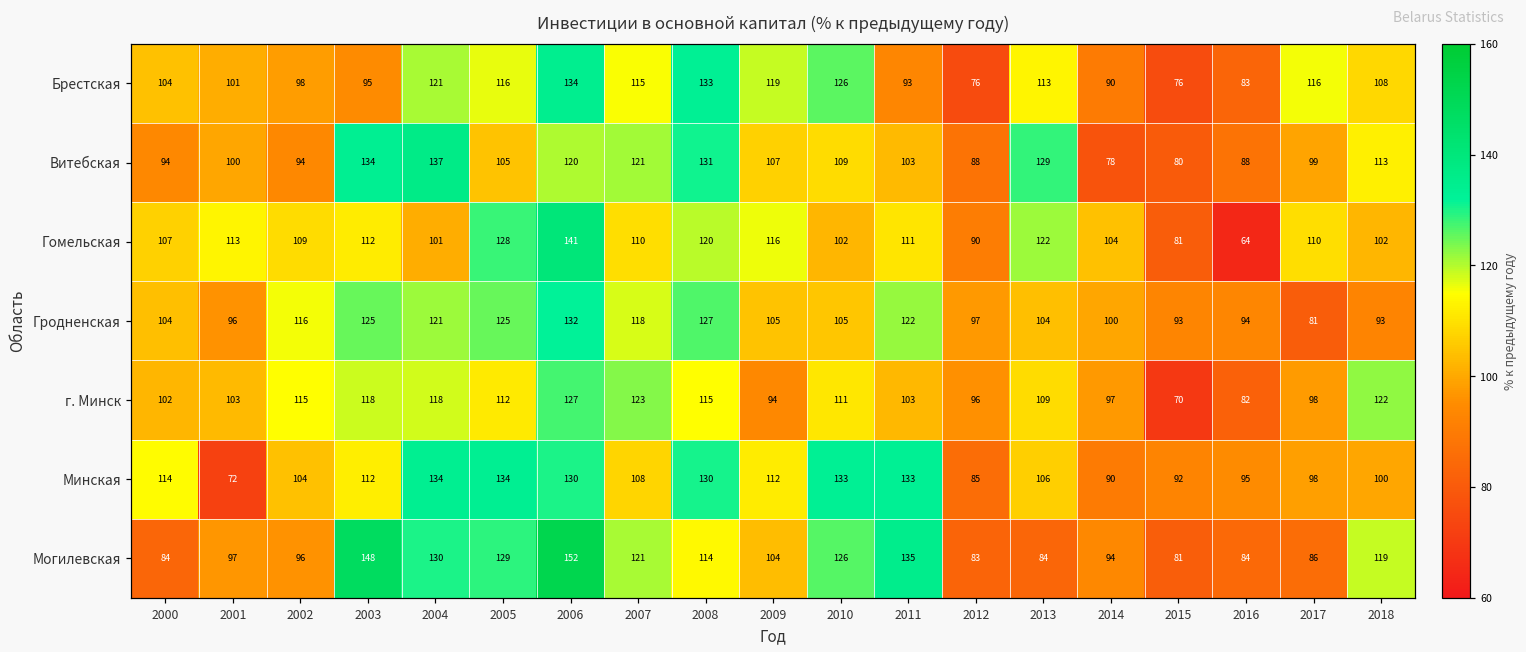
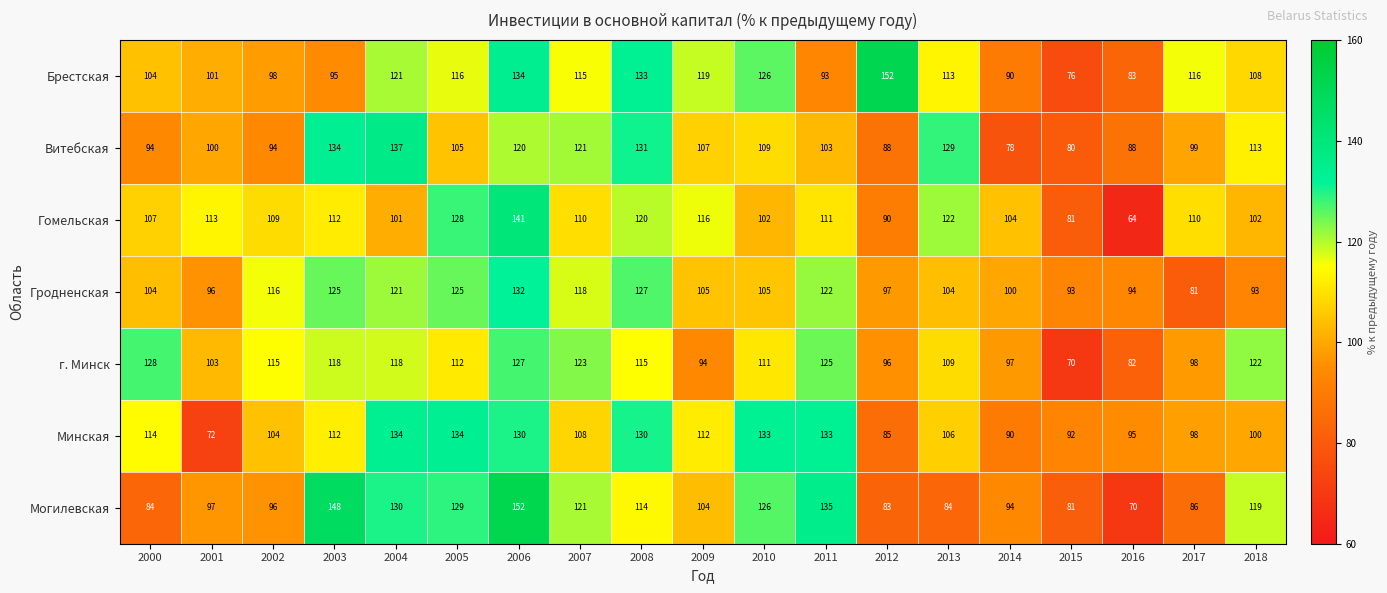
  {
    "Брестская": {
      "2000": 104,
      "2001": 101,
      "2002": 98,
      "2003": 95,
      "2004": 121,
      "2005": 116,
      "2006": 134,
      "2007": 115,
      "2008": 133,
      "2009": 119,
      "2010": 126,
      "2011": 93,
-     "2012": 76,
+     "2012": 152,
      "2013": 113,
      "2014": 90,
      "2015": 76,
      "2016": 83,
      "2017": 116,
      "2018": 108
    },
    "Витебская": {
      "2000": 94,
      "2001": 100,
      "2002": 94,
      "2003": 134,
      "2004": 137,
      "2005": 105,
      "2006": 120,
      "2007": 121,
      "2008": 131,
      "2009": 107,
      "2010": 109,
      "2011": 103,
      "2012": 88,
      "2013": 129,
      "2014": 78,
      "2015": 80,
      "2016": 88,
      "2017": 99,
      "2018": 113
    },
    "Гомельская": {
      "2000": 107,
      "2001": 113,
      "2002": 109,
      "2003": 112,
      "2004": 101,
      "2005": 128,
      "2006": 141,
      "2007": 110,
      "2008": 120,
      "2009": 116,
      "2010": 102,
      "2011": 111,
      "2012": 90,
      "2013": 122,
      "2014": 104,
      "2015": 81,
      "2016": 64,
      "2017": 110,
      "2018": 102
    },
    "Гродненская": {
      "2000": 104,
      "2001": 96,
      "2002": 116,
      "2003": 125,
      "2004": 121,
      "2005": 125,
      "2006": 132,
      "2007": 118,
      "2008": 127,
      "2009": 105,
      "2010": 105,
      "2011": 122,
      "2012": 97,
      "2013": 104,
      "2014": 100,
      "2015": 93,
      "2016": 94,
      "2017": 81,
      "2018": 93
    },
    "г. Минск": {
-     "2000": 102,
+     "2000": 128,
      "2001": 103,
      "2002": 115,
      "2003": 118,
      "2004": 118,
      "2005": 112,
      "2006": 127,
      "2007": 123,
      "2008": 115,
      "2009": 94,
      "2010": 111,
-     "2011": 103,
+     "2011": 125,
      "2012": 96,
      "2013": 109,
      "2014": 97,
      "2015": 70,
      "2016": 82,
      "2017": 98,
      "2018": 122
    },
    "Минская": {
      "2000": 114,
      "2001": 72,
      "2002": 104,
      "2003": 112,
      "2004": 134,
      "2005": 134,
      "2006": 130,
      "2007": 108,
      "2008": 130,
      "2009": 112,
      "2010": 133,
      "2011": 133,
      "2012": 85,
      "2013": 106,
      "2014": 90,
      "2015": 92,
      "2016": 95,
      "2017": 98,
      "2018": 100
    },
    "Могилевская": {
      "2000": 84,
      "2001": 97,
      "2002": 96,
      "2003": 148,
      "2004": 130,
      "2005": 129,
      "2006": 152,
      "2007": 121,
      "2008": 114,
      "2009": 104,
      "2010": 126,
      "2011": 135,
      "2012": 83,
      "2013": 84,
      "2014": 94,
      "2015": 81,
-     "2016": 84,
+     "2016": 70,
      "2017": 86,
      "2018": 119
    }
  }
